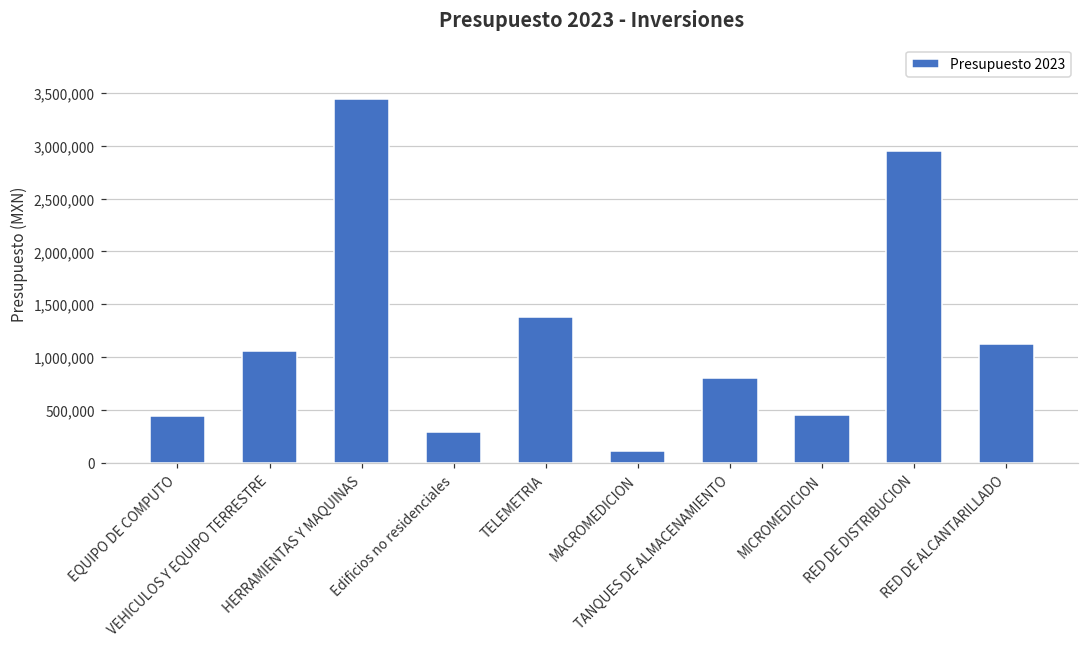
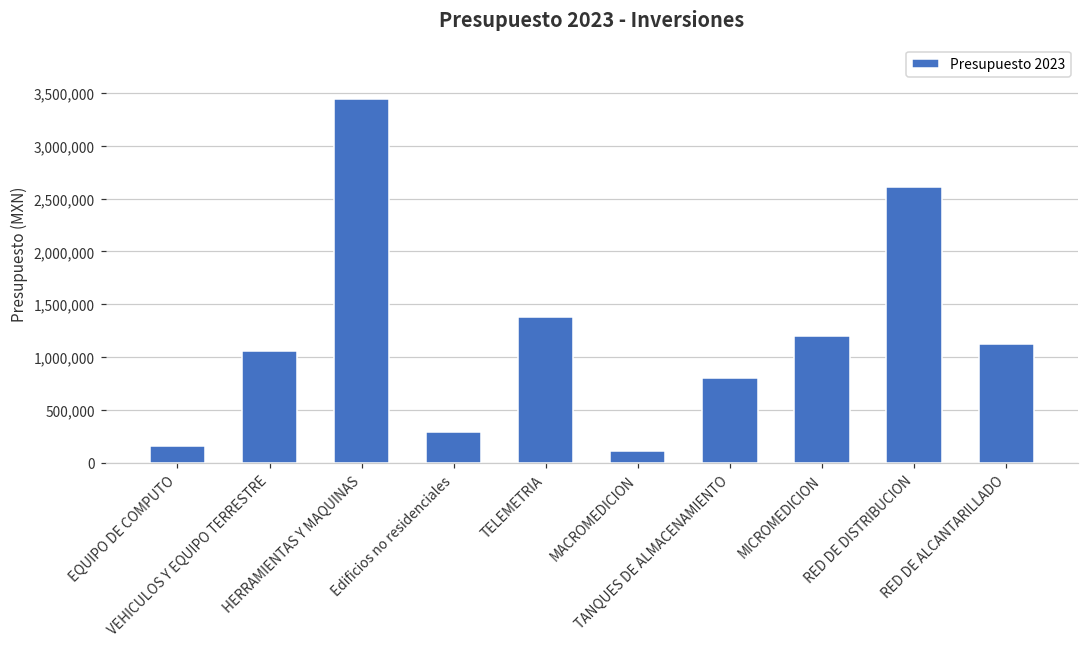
  {
-   "EQUIPO DE COMPUTO": "400,000",
+   "EQUIPO DE COMPUTO": "200,000",
    "VEHICULOS Y EQUIPO TERRESTRE": "1,100,000",
    "HERRAMIENTAS Y MAQUINAS": "3,400,000",
    "Edificios no residenciales": "300,000",
    "TELEMETRIA": "1,400,000",
    "MACROMEDICION": "100,000",
    "TANQUES DE ALMACENAMIENTO": "800,000",
-   "MICROMEDICION": "400,000",
-   "RED DE DISTRIBUCION": "3,000,000",
+   "MICROMEDICION": "1,200,000",
+   "RED DE DISTRIBUCION": "2,600,000",
    "RED DE ALCANTARILLADO": "1,100,000"
  }
